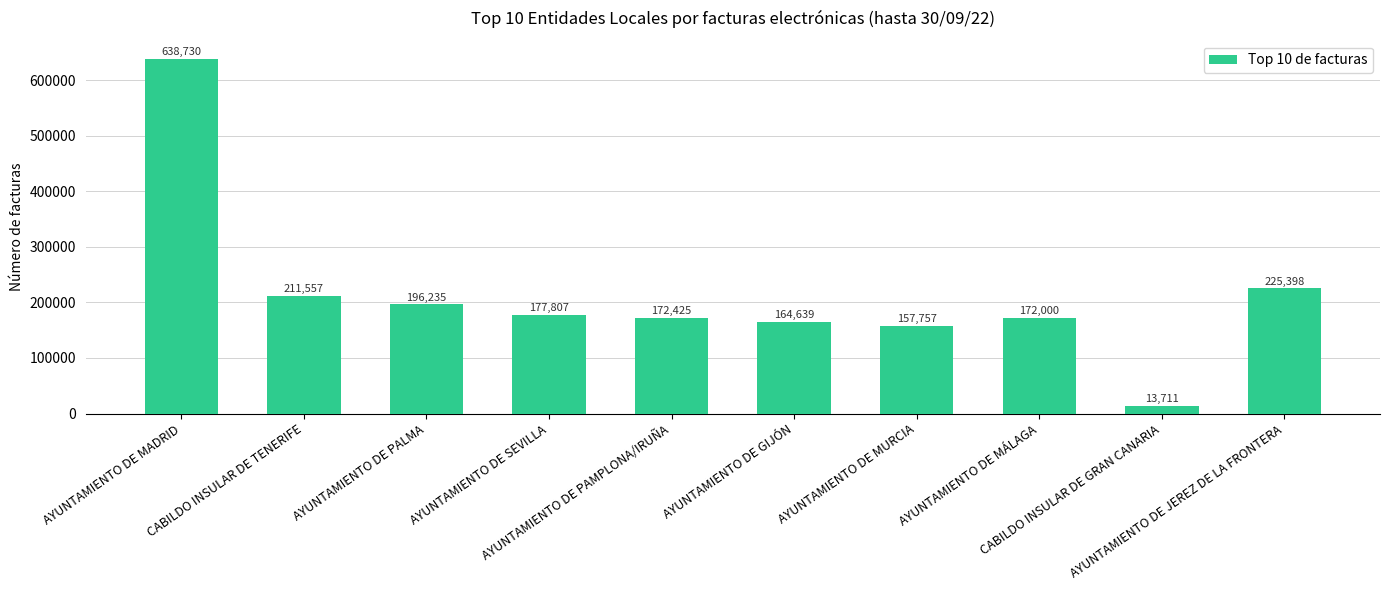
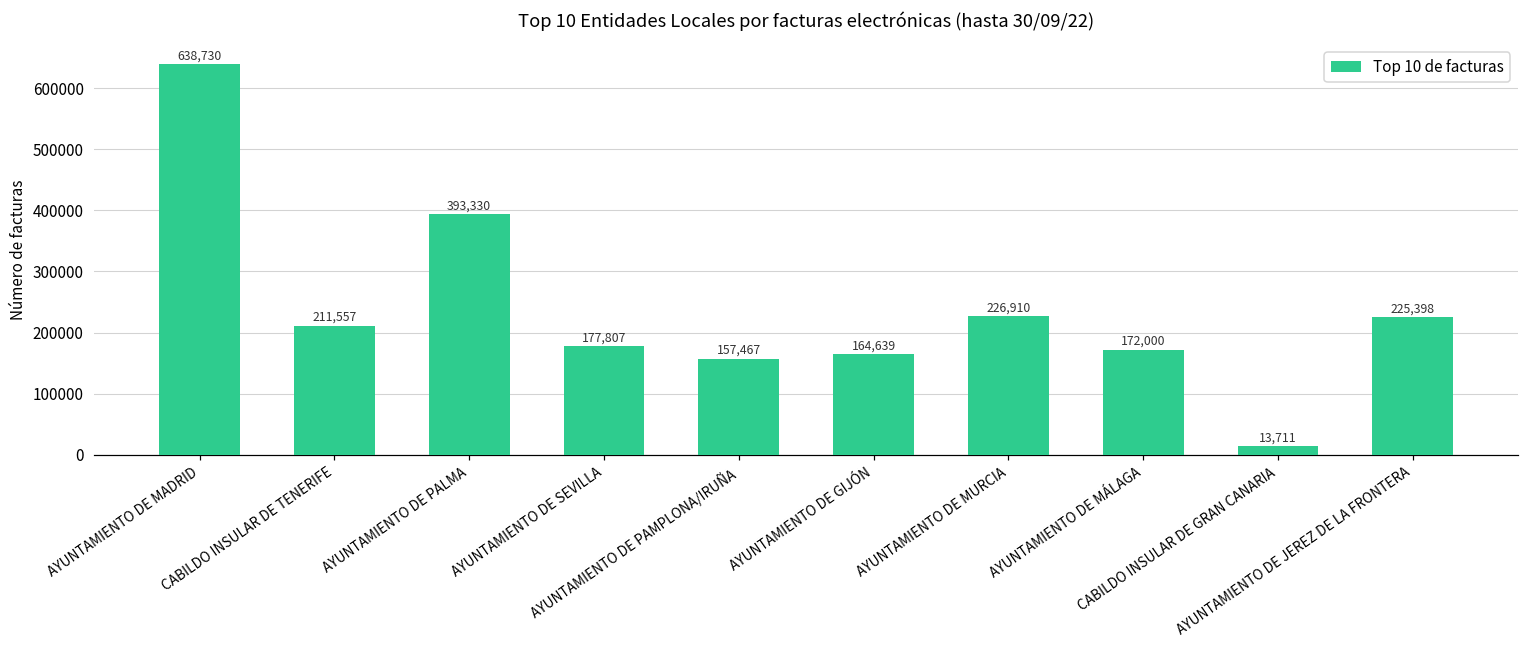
  {
    "AYUNTAMIENTO DE MADRID": "638,730",
    "CABILDO INSULAR DE TENERIFE": "211,557",
-   "AYUNTAMIENTO DE PALMA": "196,235",
+   "AYUNTAMIENTO DE PALMA": "393,330",
    "AYUNTAMIENTO DE SEVILLA": "177,807",
-   "AYUNTAMIENTO DE PAMPLONA/IRUÑA": "172,425",
+   "AYUNTAMIENTO DE PAMPLONA/IRUÑA": "157,467",
    "AYUNTAMIENTO DE GIJÓN": "164,639",
-   "AYUNTAMIENTO DE MURCIA": "157,757",
+   "AYUNTAMIENTO DE MURCIA": "226,910",
    "AYUNTAMIENTO DE MÁLAGA": "172,000",
    "CABILDO INSULAR DE GRAN CANARIA": "13,711",
    "AYUNTAMIENTO DE JEREZ DE LA FRONTERA": "225,398"
  }
